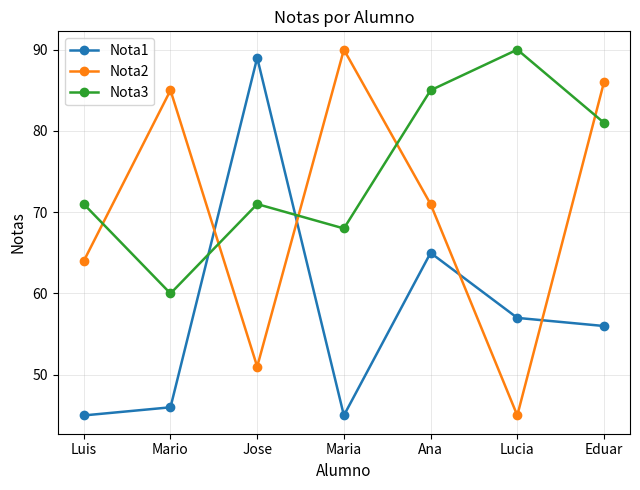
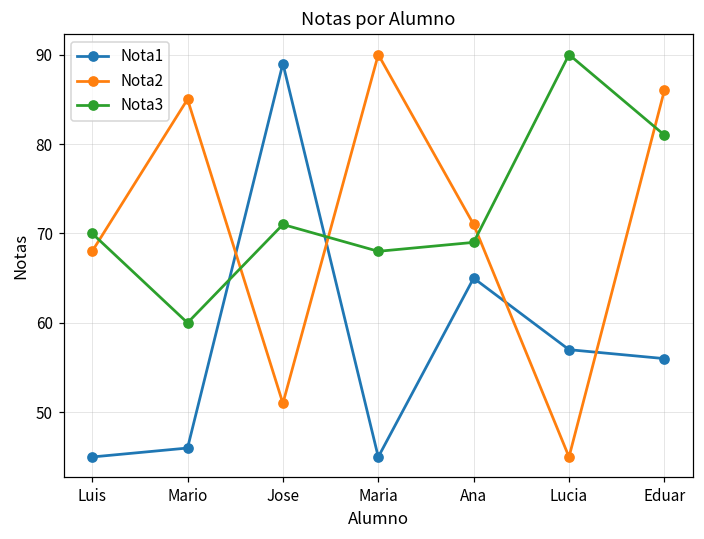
  {
    "Nota1": {
      "Luis": 45,
      "Mario": 46,
      "Jose": 89,
      "Maria": 45,
      "Ana": 65,
      "Lucia": 57,
      "Eduar": 56
    },
    "Nota2": {
-     "Luis": 64,
+     "Luis": 68,
      "Mario": 85,
      "Jose": 51,
      "Maria": 90,
      "Ana": 71,
      "Lucia": 45,
      "Eduar": 86
    },
    "Nota3": {
-     "Luis": 71,
+     "Luis": 70,
      "Mario": 60,
      "Jose": 71,
      "Maria": 68,
-     "Ana": 85,
+     "Ana": 69,
      "Lucia": 90,
      "Eduar": 81
    }
  }
